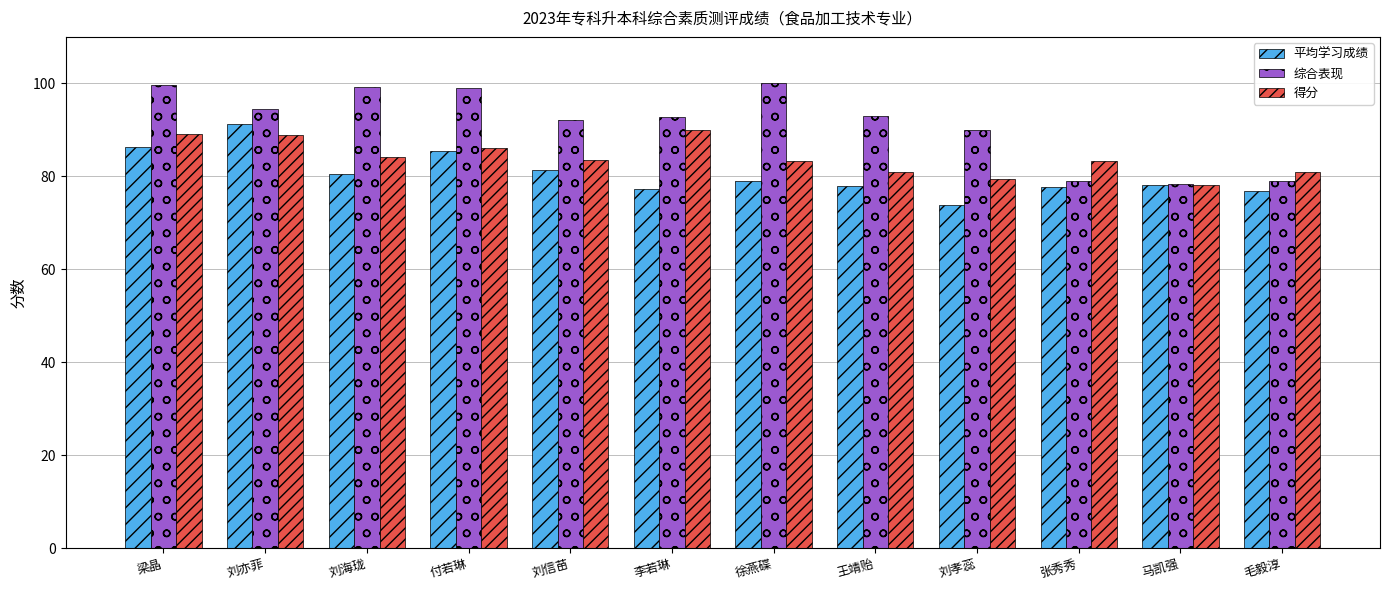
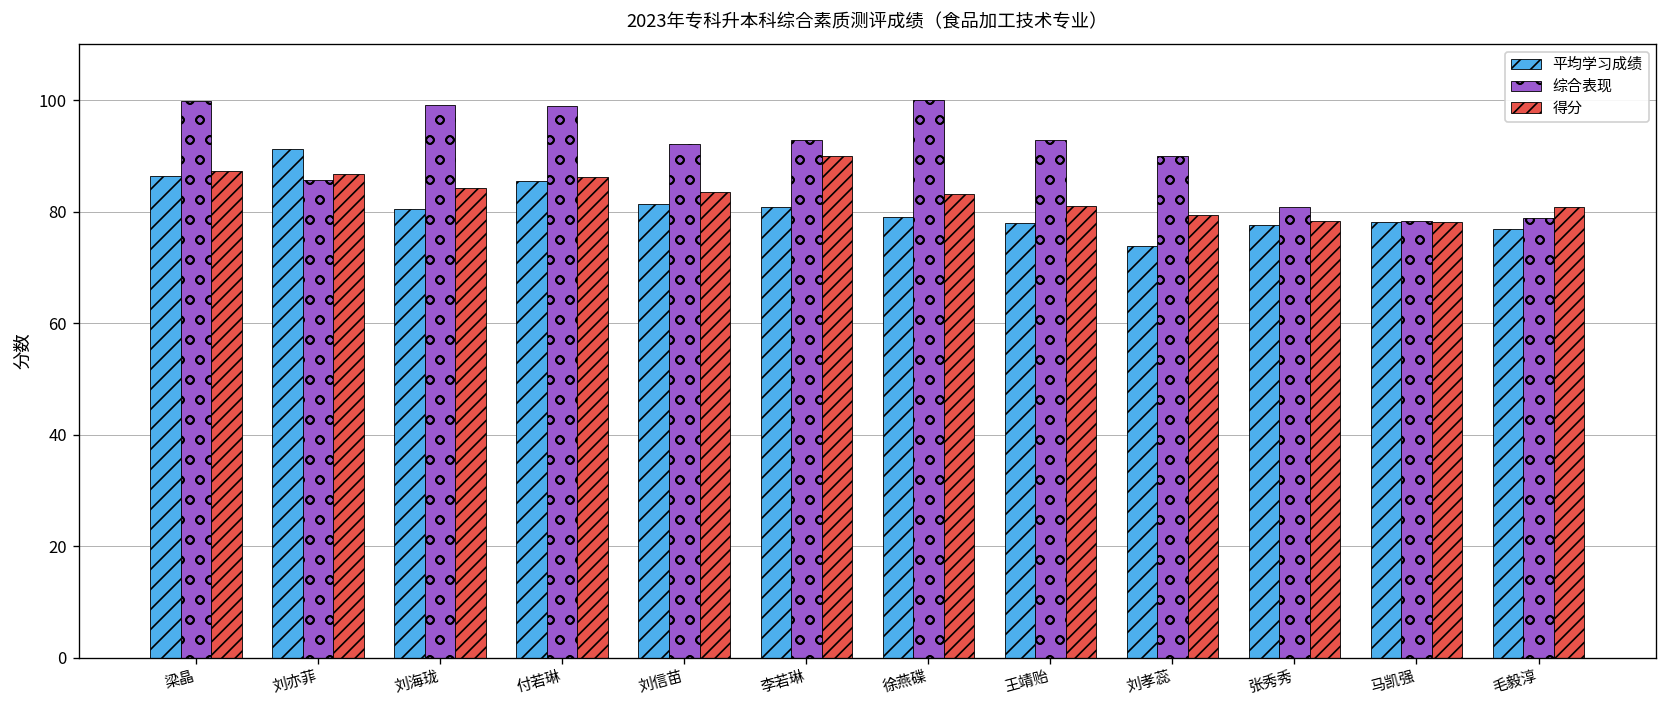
  {
    "平均学习成绩": {
      "梁晶": 86,
      "刘亦菲": 91,
      "刘海珑": 80,
      "付若琳": 85,
      "刘信苗": 81,
-     "李若琳": 77,
+     "李若琳": 81,
      "徐燕碟": 79,
      "王靖贻": 78,
      "刘孝蕊": 74,
      "张秀秀": 78,
      "马凯强": 78,
      "毛毅淳": 77
    },
    "综合表现": {
      "梁晶": 100,
-     "刘亦菲": 94,
+     "刘亦菲": 86,
      "刘海珑": 99,
      "付若琳": 99,
      "刘信苗": 92,
      "李若琳": 93,
      "徐燕碟": 100,
      "王靖贻": 93,
      "刘孝蕊": 90,
-     "张秀秀": 79,
+     "张秀秀": 81,
      "马凯强": 78,
      "毛毅淳": 79
    },
    "得分": {
-     "梁晶": 89,
-     "刘亦菲": 89,
+     "梁晶": 87,
+     "刘亦菲": 87,
      "刘海珑": 84,
      "付若琳": 86,
      "刘信苗": 83,
      "李若琳": 90,
      "徐燕碟": 83,
      "王靖贻": 81,
      "刘孝蕊": 79,
-     "张秀秀": 83,
+     "张秀秀": 78,
      "马凯强": 78,
      "毛毅淳": 81
    }
  }
